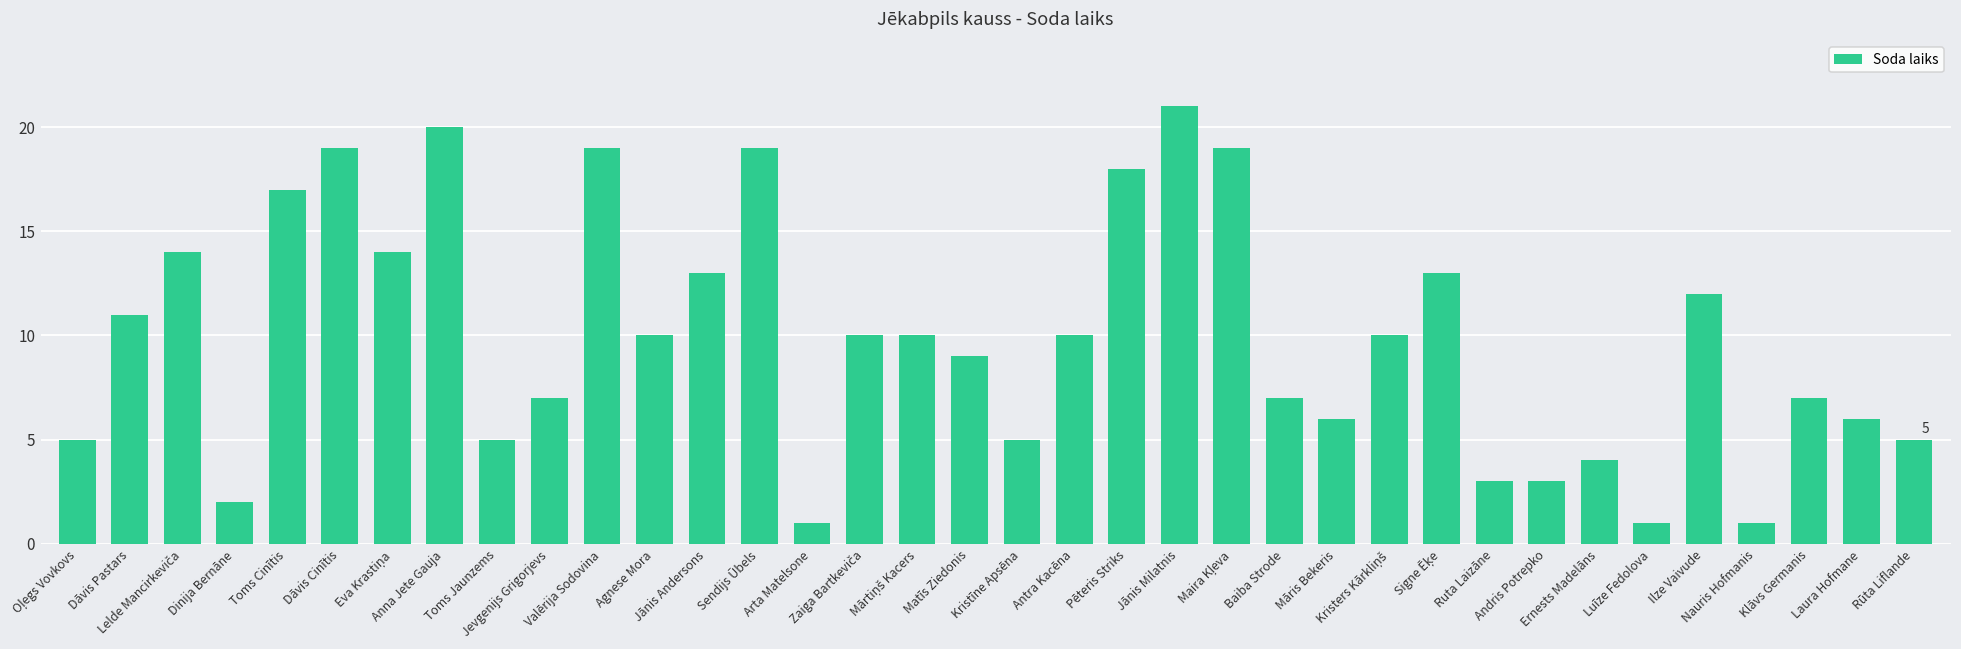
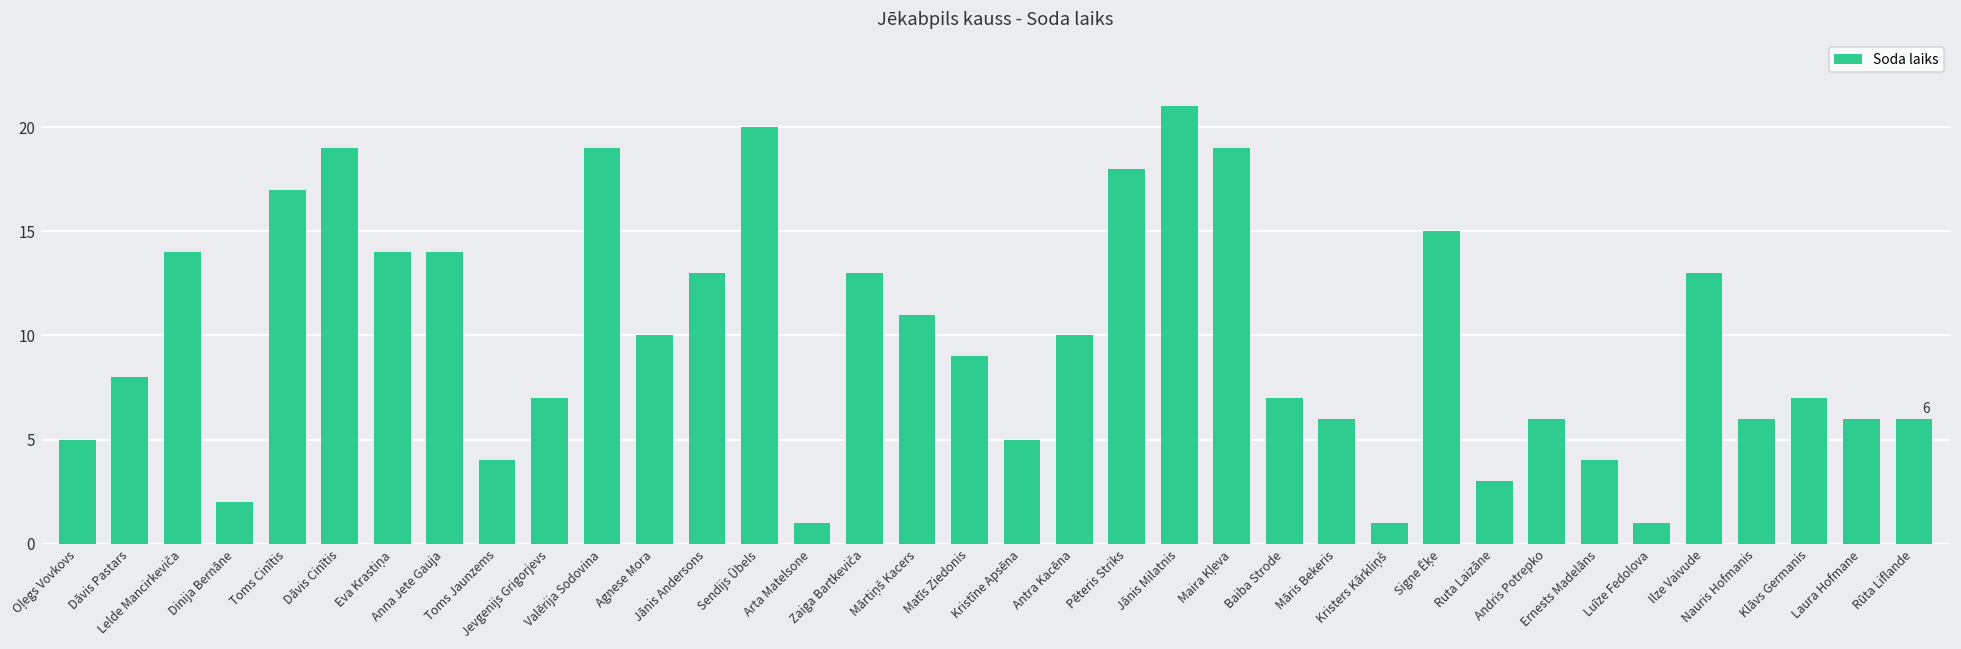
  {
-   "Dāvis Pastars": 11,
-   "Anna Jete Gauja": 20,
-   "Toms Jaunzems": 5,
-   "Sendijs Ūbels": 19,
-   "Zaiga Bartkeviča": 10,
-   "Mārtiņš Kacers": 10,
-   "Kristers Kārkliņš": 10,
-   "Signe Ēķe": 13,
-   "Andris Potrepko": 3,
-   "Ilze Vaivude": 12,
-   "Nauris Hofmanis": 1,
-   "Rūta Liflande": 5
+   "Dāvis Pastars": 8,
+   "Anna Jete Gauja": 14,
+   "Toms Jaunzems": 4,
+   "Sendijs Ūbels": 20,
+   "Zaiga Bartkeviča": 13,
+   "Mārtiņš Kacers": 11,
+   "Kristers Kārkliņš": 1,
+   "Signe Ēķe": 15,
+   "Andris Potrepko": 6,
+   "Ilze Vaivude": 13,
+   "Nauris Hofmanis": 6,
+   "Rūta Liflande": 6
  }
